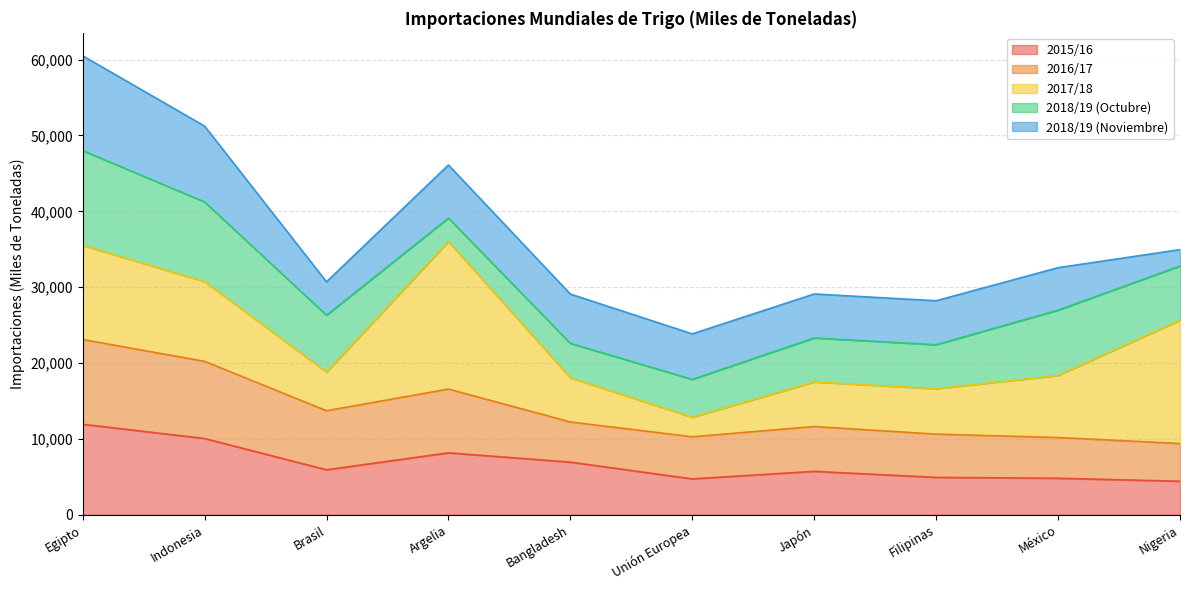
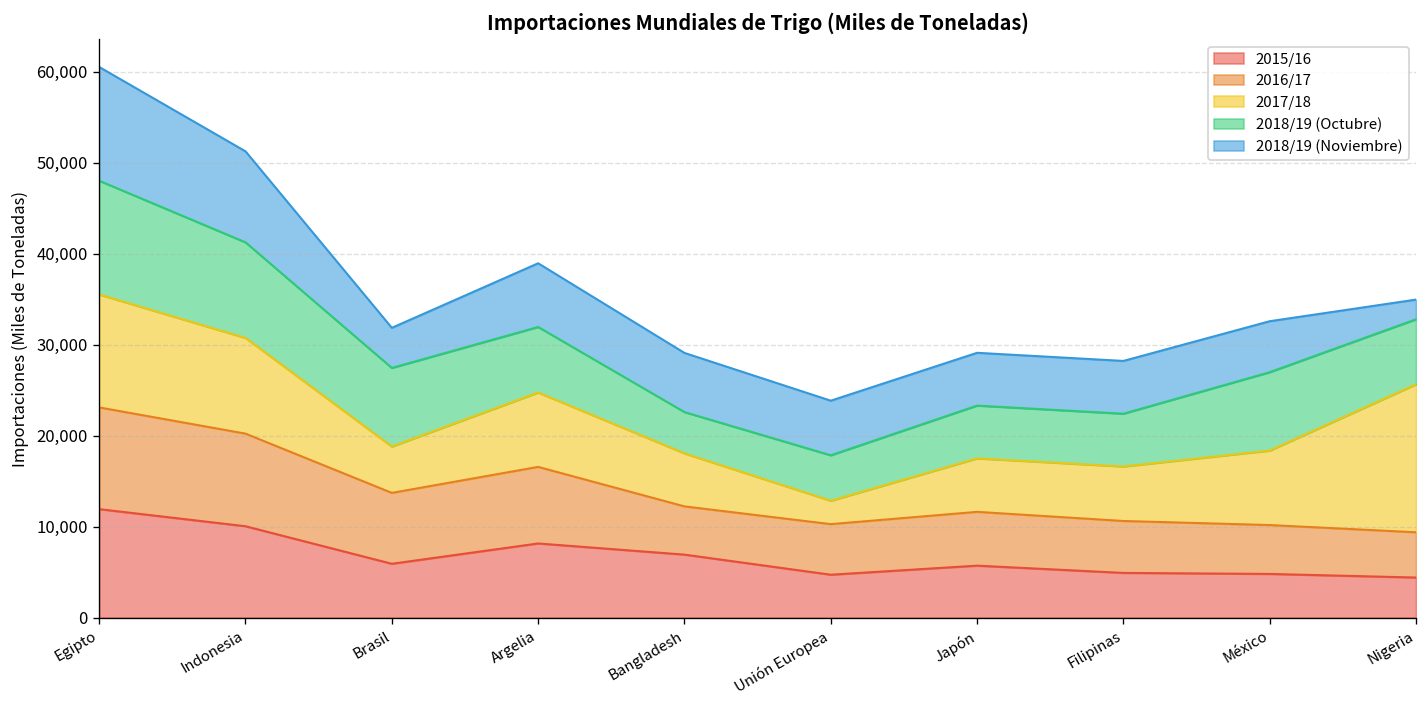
  {
    "2017/18": {
      "Egipto": "12,000",
      "Indonesia": "11,000",
      "Brasil": "5,000",
-     "Argelia": "19,000",
+     "Argelia": "8,000",
      "Bangladesh": "6,000",
      "Unión Europea": "3,000",
      "Japón": "6,000",
      "Filipinas": "6,000",
      "México": "8,000",
      "Nigeria": "16,000"
    },
    "2018/19 (Octubre)": {
      "Egipto": "13,000",
      "Indonesia": "11,000",
-     "Brasil": "8,000",
-     "Argelia": "3,000",
+     "Brasil": "9,000",
+     "Argelia": "7,000",
      "Bangladesh": "5,000",
      "Unión Europea": "5,000",
      "Japón": "6,000",
      "Filipinas": "6,000",
      "México": "9,000",
      "Nigeria": "7,000"
    },
    "2018/19 (Noviembre)": {
      "Egipto": "13,000",
      "Indonesia": "10,000",
      "Brasil": "4,000",
      "Argelia": "7,000",
      "Bangladesh": "7,000",
      "Unión Europea": "6,000",
      "Japón": "6,000",
      "Filipinas": "6,000",
      "México": "6,000",
      "Nigeria": "2,000"
    }
  }
